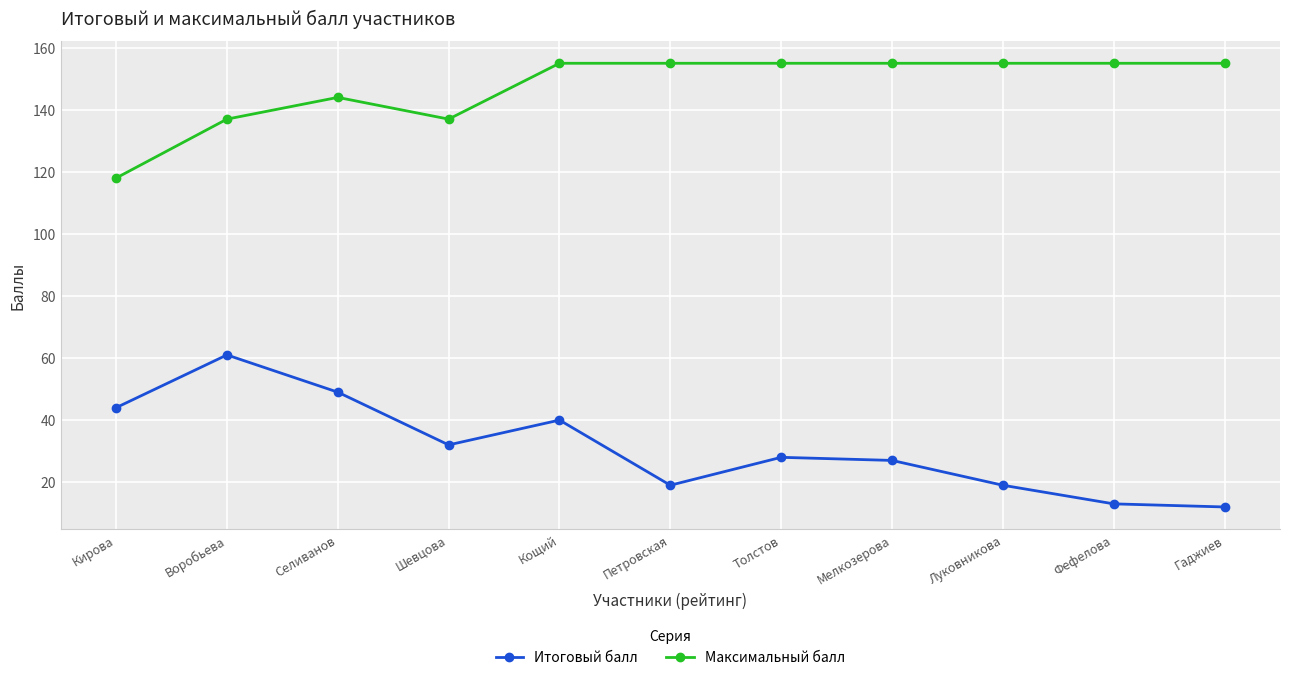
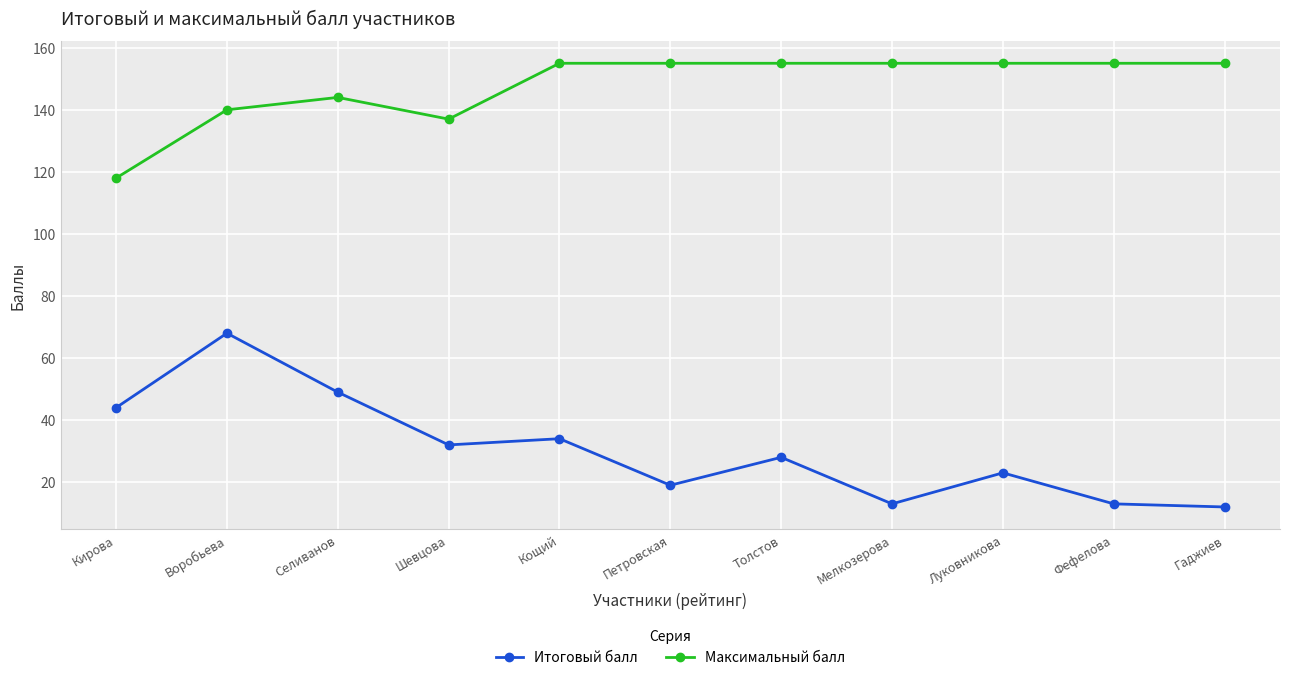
  {
    "Итоговый балл": {
      "Кирова": 44,
-     "Воробьева": 61,
+     "Воробьева": 68,
      "Селиванов": 49,
      "Шевцова": 32,
-     "Кощий": 40,
+     "Кощий": 34,
      "Петровская": 19,
      "Толстов": 28,
-     "Мелкозерова": 27,
-     "Луковникова": 19,
+     "Мелкозерова": 13,
+     "Луковникова": 23,
      "Фефелова": 13,
      "Гаджиев": 12
    },
    "Максимальный балл": {
      "Кирова": 118,
-     "Воробьева": 137,
+     "Воробьева": 140,
      "Селиванов": 144,
      "Шевцова": 137,
      "Кощий": 155,
      "Петровская": 155,
      "Толстов": 155,
      "Мелкозерова": 155,
      "Луковникова": 155,
      "Фефелова": 155,
      "Гаджиев": 155
    }
  }
